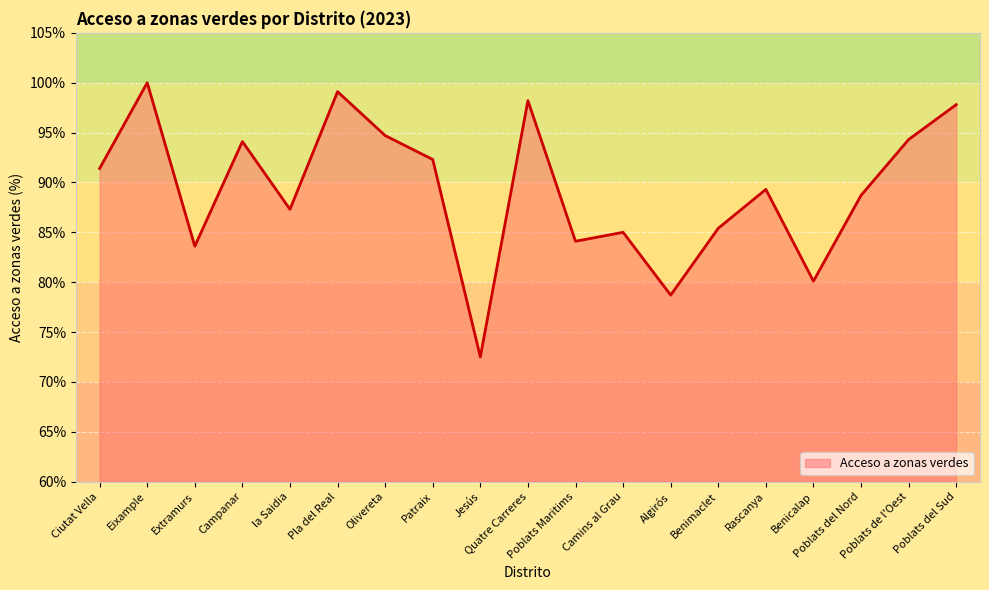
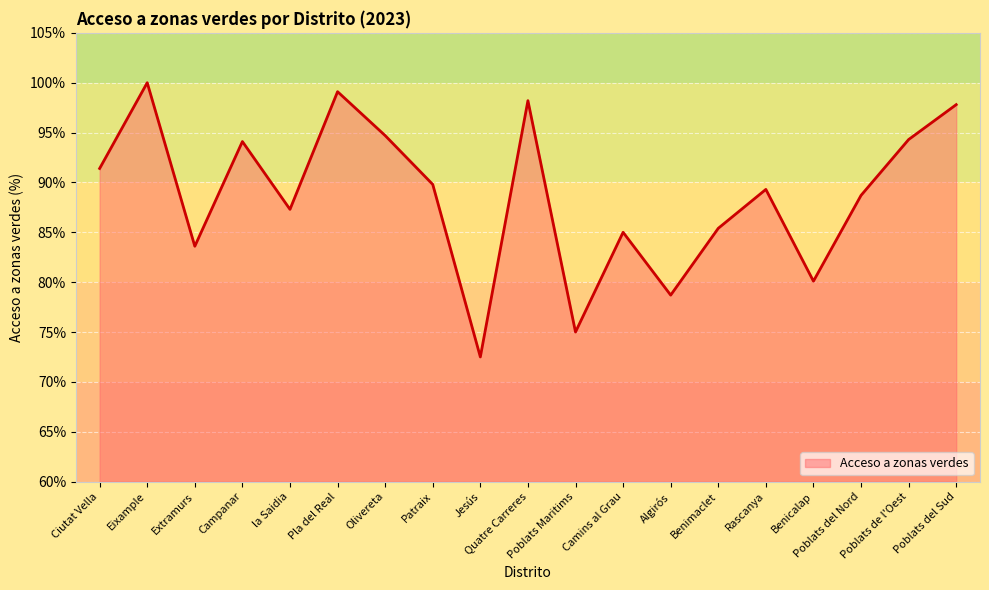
  {
    "Ciutat Vella": "91%",
    "Eixample": "100%",
    "Extramurs": "84%",
    "Campanar": "94%",
    "la Saidia": "87%",
    "Pla del Real": "99%",
    "Olivereta": "95%",
-   "Patraix": "92%",
+   "Patraix": "90%",
    "Jesús": "73%",
    "Quatre Carreres": "98%",
-   "Poblats Maritims": "84%",
+   "Poblats Maritims": "75%",
    "Camins al Grau": "85%",
    "Algirós": "79%",
    "Benimaclet": "85%",
    "Rascanya": "89%",
    "Benicalap": "80%",
    "Poblats del Nord": "89%",
    "Poblats de l'Oest": "94%",
    "Poblats del Sud": "98%"
  }
